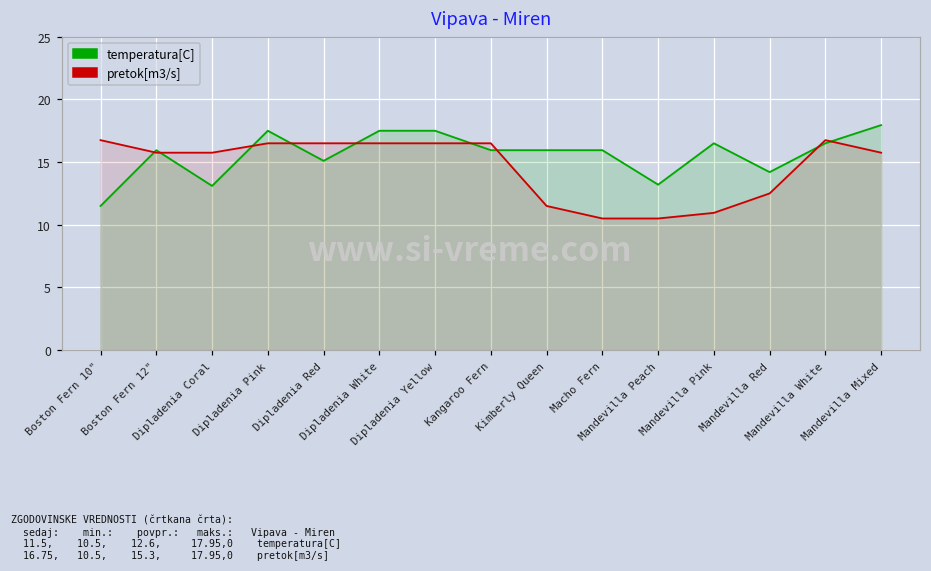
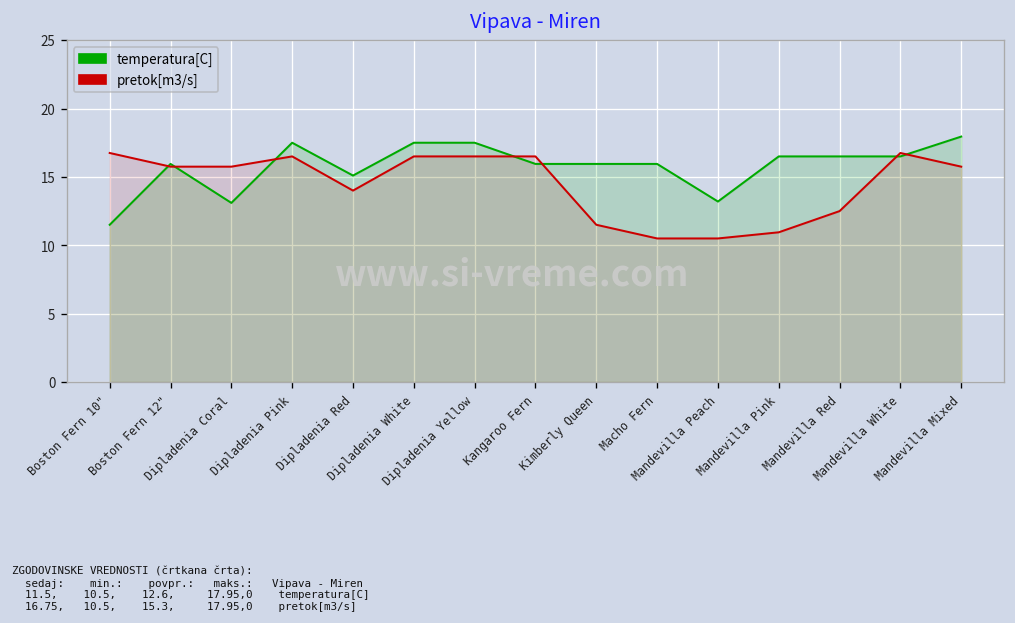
  {
    "temperatura[C]": {
      "Boston Fern 10\"": 11.5,
      "Dipladenia Coral": 13.1,
      "Dipladenia Pink": 17.5,
      "Dipladenia Red": 15.1,
      "Dipladenia White": 17.5,
      "Dipladenia Yellow": 17.5,
      "Kangaroo Fern": 16.0,
      "Kimberly Queen": 16.0,
      "Macho Fern": 16.0,
      "Mandevilla Peach": 13.2,
      "Mandevilla Pink": 16.5,
-     "Mandevilla Red": 14.2,
+     "Mandevilla Red": 16.5,
      "Mandevilla White": 16.5,
      "Mandevilla Mixed": 18.0
    },
    "pretok[m3/s]": {
      "Boston Fern 10\"": 16.8,
      "Dipladenia Coral": 15.8,
      "Dipladenia Pink": 16.5,
-     "Dipladenia Red": 16.5,
+     "Dipladenia Red": 14.0,
      "Dipladenia White": 16.5,
      "Dipladenia Yellow": 16.5,
      "Kangaroo Fern": 16.5,
      "Kimberly Queen": 11.5,
      "Macho Fern": 10.5,
      "Mandevilla Peach": 10.5,
      "Mandevilla Pink": 11.0,
      "Mandevilla Red": 12.5,
      "Mandevilla White": 16.8,
      "Mandevilla Mixed": 15.8
    }
  }
